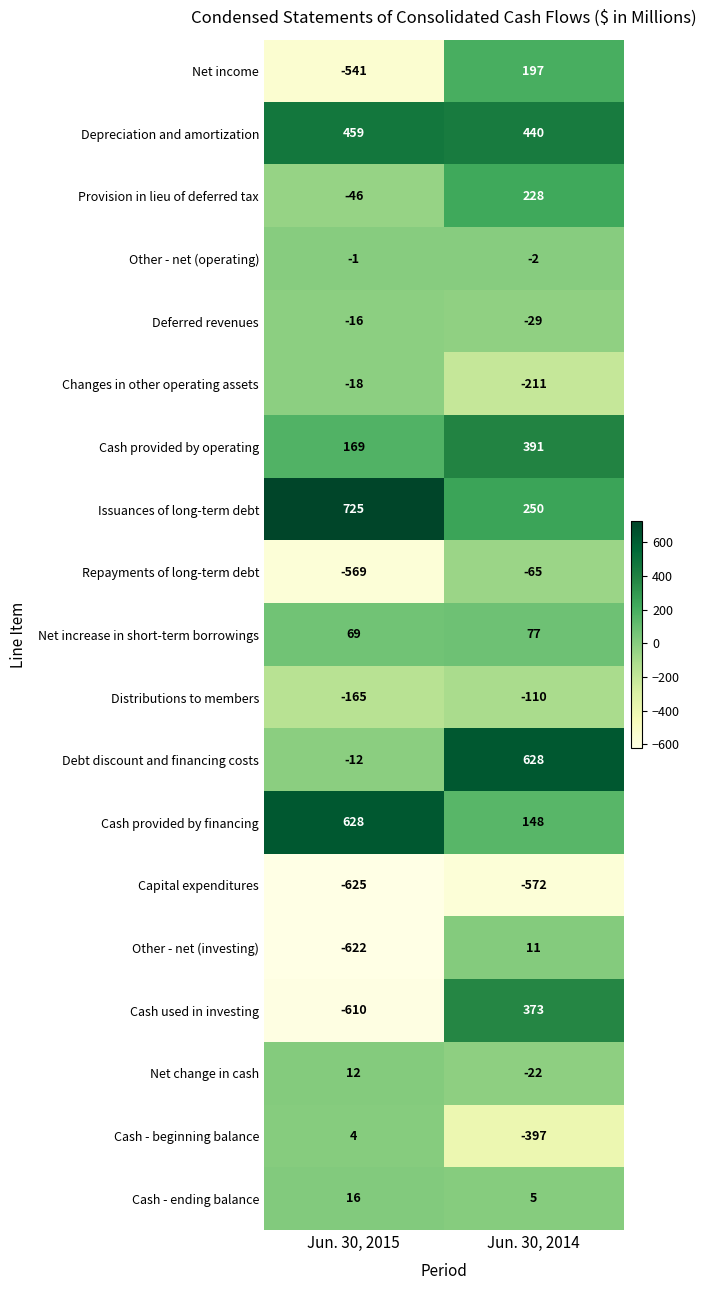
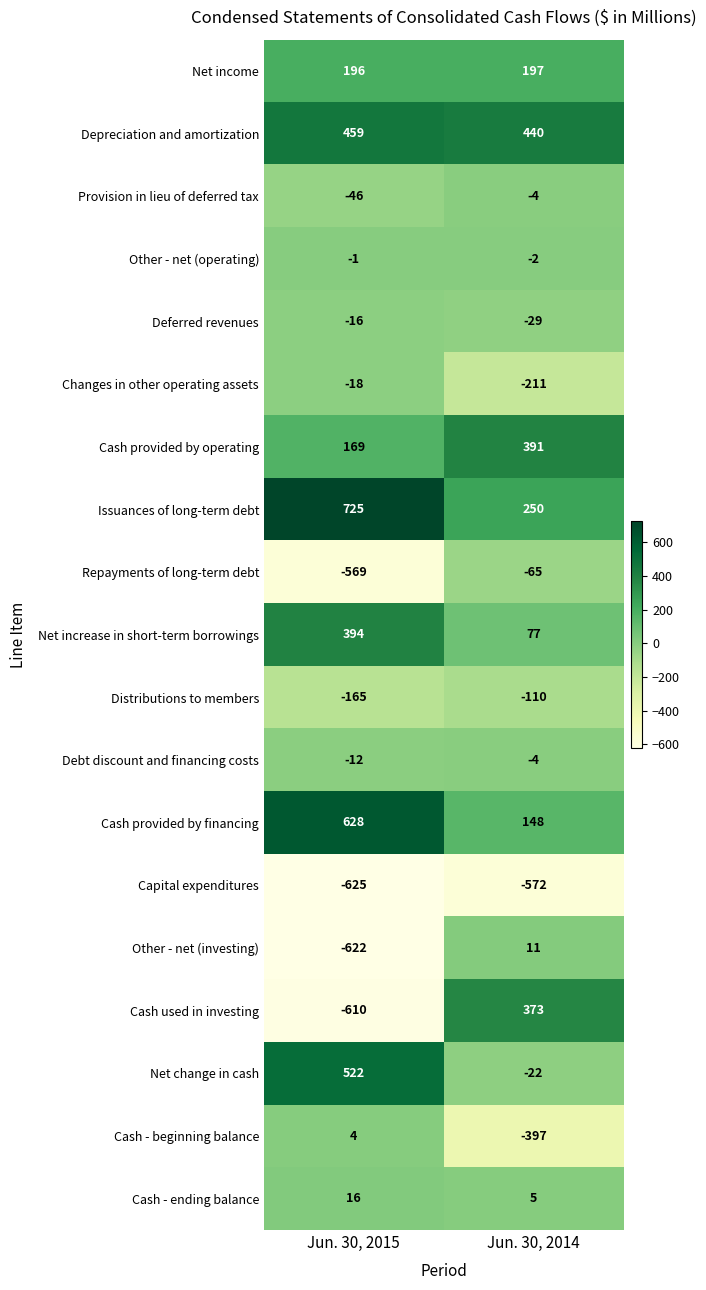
  {
    "Net income": {
-     "Jun. 30, 2015": -541,
+     "Jun. 30, 2015": 196,
      "Jun. 30, 2014": 197
    },
    "Depreciation and amortization": {
      "Jun. 30, 2015": 459,
      "Jun. 30, 2014": 440
    },
    "Provision in lieu of deferred tax": {
      "Jun. 30, 2015": -46,
-     "Jun. 30, 2014": 228
+     "Jun. 30, 2014": -4
    },
    "Other - net (operating)": {
      "Jun. 30, 2015": -1,
      "Jun. 30, 2014": -2
    },
    "Deferred revenues": {
      "Jun. 30, 2015": -16,
      "Jun. 30, 2014": -29
    },
    "Changes in other operating assets": {
      "Jun. 30, 2015": -18,
      "Jun. 30, 2014": -211
    },
    "Cash provided by operating": {
      "Jun. 30, 2015": 169,
      "Jun. 30, 2014": 391
    },
    "Issuances of long-term debt": {
      "Jun. 30, 2015": 725,
      "Jun. 30, 2014": 250
    },
    "Repayments of long-term debt": {
      "Jun. 30, 2015": -569,
      "Jun. 30, 2014": -65
    },
    "Net increase in short-term borrowings": {
-     "Jun. 30, 2015": 69,
+     "Jun. 30, 2015": 394,
      "Jun. 30, 2014": 77
    },
    "Distributions to members": {
      "Jun. 30, 2015": -165,
      "Jun. 30, 2014": -110
    },
    "Debt discount and financing costs": {
      "Jun. 30, 2015": -12,
-     "Jun. 30, 2014": 628
+     "Jun. 30, 2014": -4
    },
    "Cash provided by financing": {
      "Jun. 30, 2015": 628,
      "Jun. 30, 2014": 148
    },
    "Capital expenditures": {
      "Jun. 30, 2015": -625,
      "Jun. 30, 2014": -572
    },
    "Other - net (investing)": {
      "Jun. 30, 2015": -622,
      "Jun. 30, 2014": 11
    },
    "Cash used in investing": {
      "Jun. 30, 2015": -610,
      "Jun. 30, 2014": 373
    },
    "Net change in cash": {
-     "Jun. 30, 2015": 12,
+     "Jun. 30, 2015": 522,
      "Jun. 30, 2014": -22
    },
    "Cash - beginning balance": {
      "Jun. 30, 2015": 4,
      "Jun. 30, 2014": -397
    },
    "Cash - ending balance": {
      "Jun. 30, 2015": 16,
      "Jun. 30, 2014": 5
    }
  }
